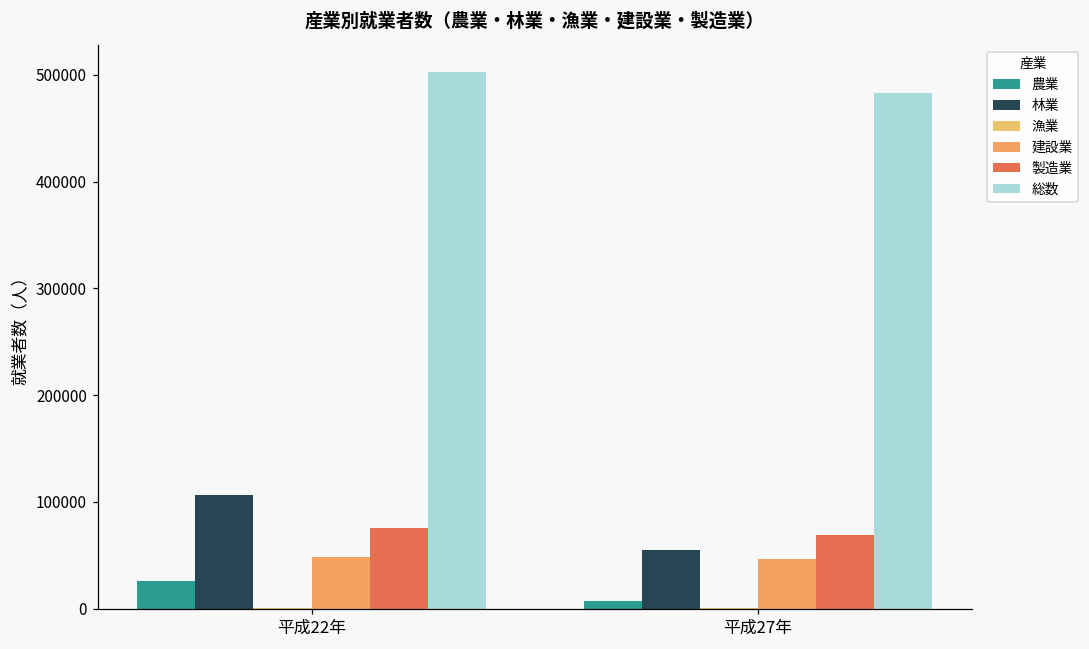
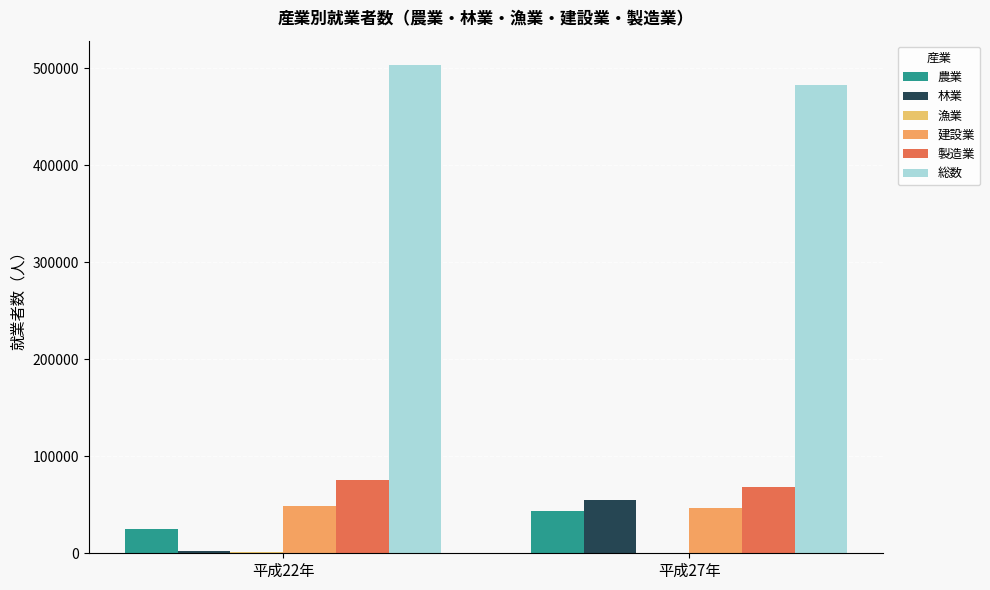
  {
    "農業": {
      "平成22年": 30000,
-     "平成27年": 10000
+     "平成27年": 40000
    },
    "林業": {
-     "平成22年": 110000,
+     "平成22年": 0,
      "平成27年": 60000
    },
    "総数": {
      "平成22年": 500000,
      "平成27年": 480000
    }
  }
